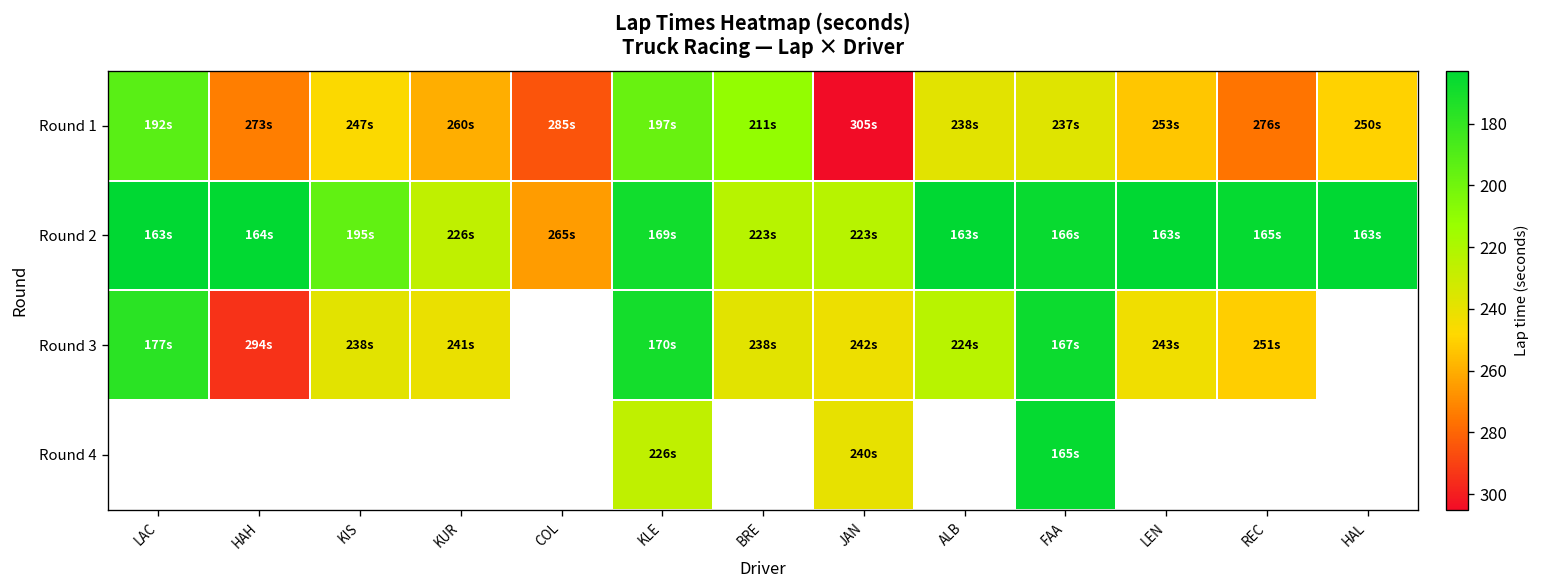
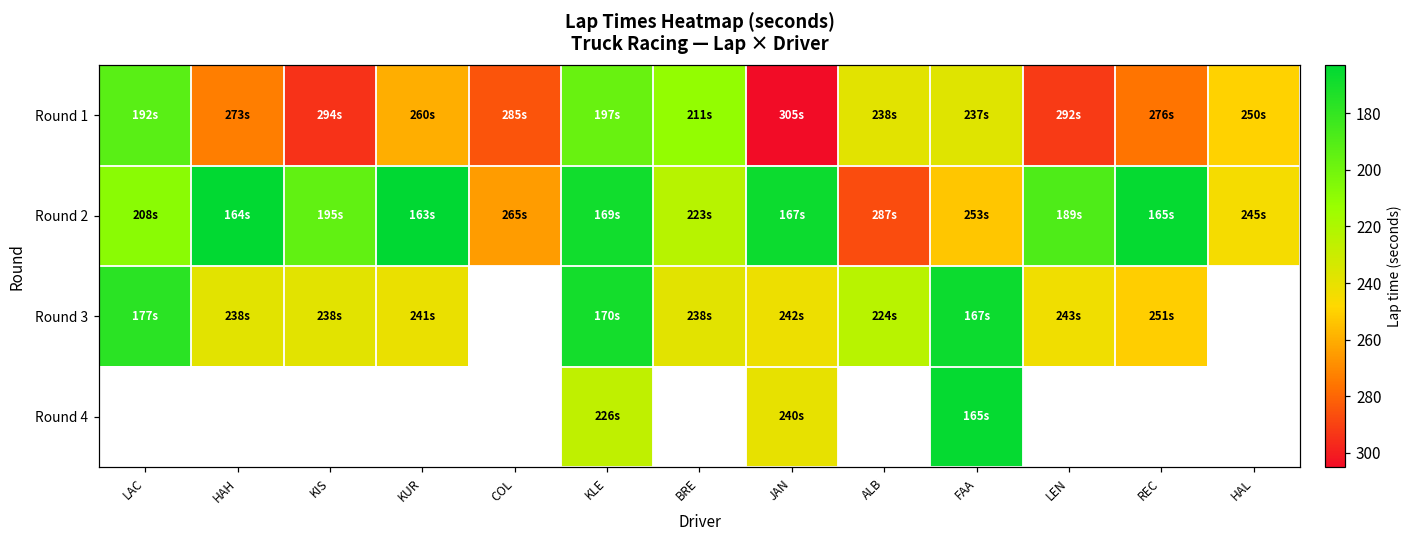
  {
    "Round 1": {
      "LAC": "192s",
      "HAH": "273s",
-     "KIS": "247s",
+     "KIS": "294s",
      "KUR": "260s",
      "COL": "285s",
      "KLE": "197s",
      "BRE": "211s",
      "JAN": "305s",
      "ALB": "238s",
      "FAA": "237s",
-     "LEN": "253s",
+     "LEN": "292s",
      "REC": "276s",
      "HAL": "250s"
    },
    "Round 2": {
-     "LAC": "163s",
+     "LAC": "208s",
      "HAH": "164s",
      "KIS": "195s",
-     "KUR": "226s",
+     "KUR": "163s",
      "COL": "265s",
      "KLE": "169s",
      "BRE": "223s",
-     "JAN": "223s",
-     "ALB": "163s",
-     "FAA": "166s",
-     "LEN": "163s",
+     "JAN": "167s",
+     "ALB": "287s",
+     "FAA": "253s",
+     "LEN": "189s",
      "REC": "165s",
-     "HAL": "163s"
+     "HAL": "245s"
    },
    "Round 3": {
      "LAC": "177s",
-     "HAH": "294s",
+     "HAH": "238s",
      "KIS": "238s",
      "KUR": "241s",
      "KLE": "170s",
      "BRE": "238s",
      "JAN": "242s",
      "ALB": "224s",
      "FAA": "167s",
      "LEN": "243s",
      "REC": "251s"
    },
    "Round 4": {
      "KLE": "226s",
      "JAN": "240s",
      "FAA": "165s"
    }
  }
